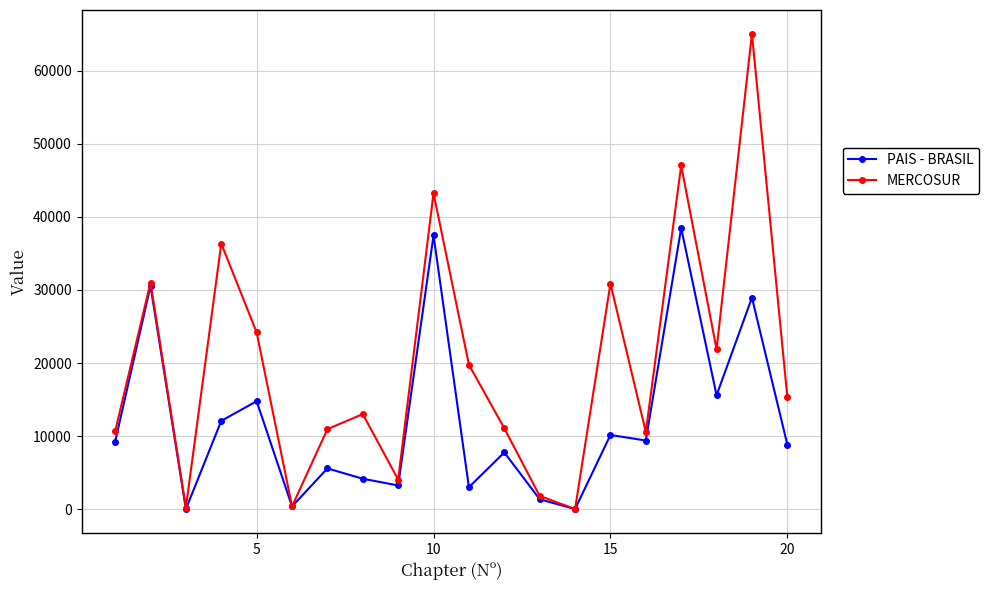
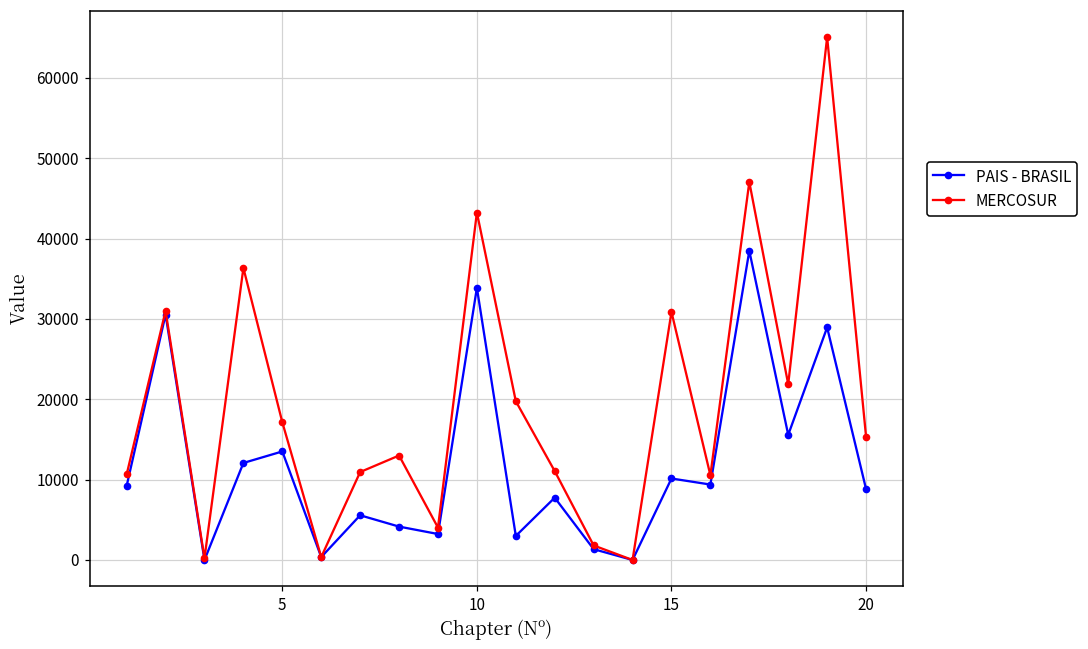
  {
    "PAIS - BRASIL": {
-     "5": 15000,
-     "10": 37000,
+     "5": 14000,
+     "10": 34000,
      "15": 10000,
      "20": 9000
    },
    "MERCOSUR": {
-     "5": 24000,
+     "5": 17000,
      "10": 43000,
      "15": 31000,
      "20": 15000
    }
  }
